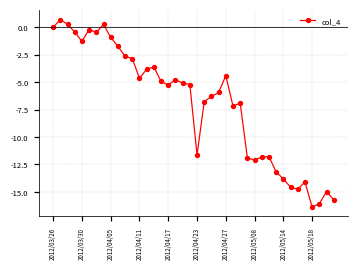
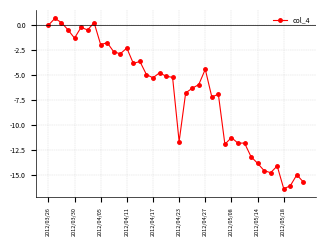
  {
    "2012/03/26": 0,
    "2012/03/30": -1,
-   "2012/04/05": -1,
-   "2012/04/11": -5,
+   "2012/04/05": -2,
+   "2012/04/11": -2,
    "2012/04/17": -5,
    "2012/04/23": -12,
    "2012/04/27": -4,
-   "2012/05/08": -12,
+   "2012/05/08": -11,
    "2012/05/14": -14,
    "2012/05/18": -16
  }
